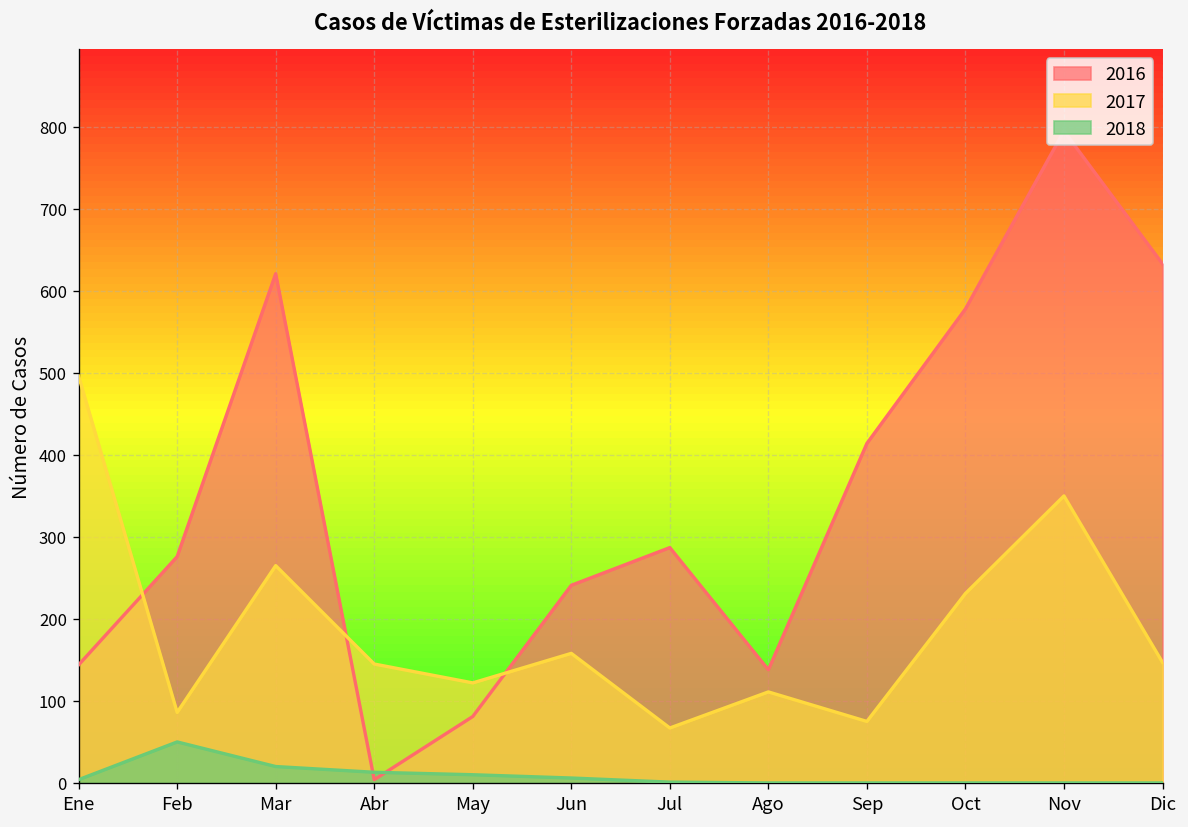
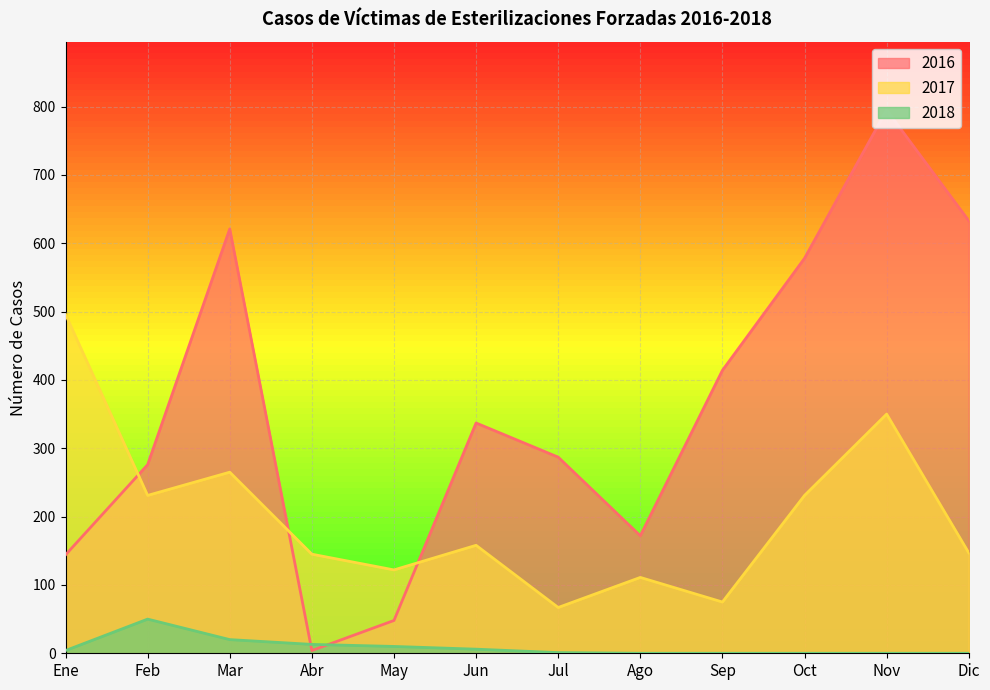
  {
    "2016": {
      "Ene": 140,
      "Feb": 280,
      "Mar": 620,
      "Abr": 0,
-     "May": 80,
-     "Jun": 240,
+     "May": 50,
+     "Jun": 340,
      "Jul": 290,
-     "Ago": 140,
+     "Ago": 170,
      "Sep": 410,
      "Oct": 580,
      "Dic": 630
    },
    "2017": {
      "Ene": 500,
-     "Feb": 90,
+     "Feb": 230,
      "Mar": 270,
      "Abr": 150,
      "May": 120,
      "Jun": 160,
      "Jul": 70,
      "Ago": 110,
      "Sep": 80,
      "Oct": 230,
      "Nov": 350,
      "Dic": 150
    },
    "2018": {
      "Ene": 0,
      "Feb": 50,
      "Mar": 20,
      "Abr": 10,
      "May": 10,
      "Jun": 10,
      "Jul": 0,
      "Ago": 0,
      "Sep": 0,
      "Oct": 0,
      "Nov": 0,
      "Dic": 0
    }
  }
